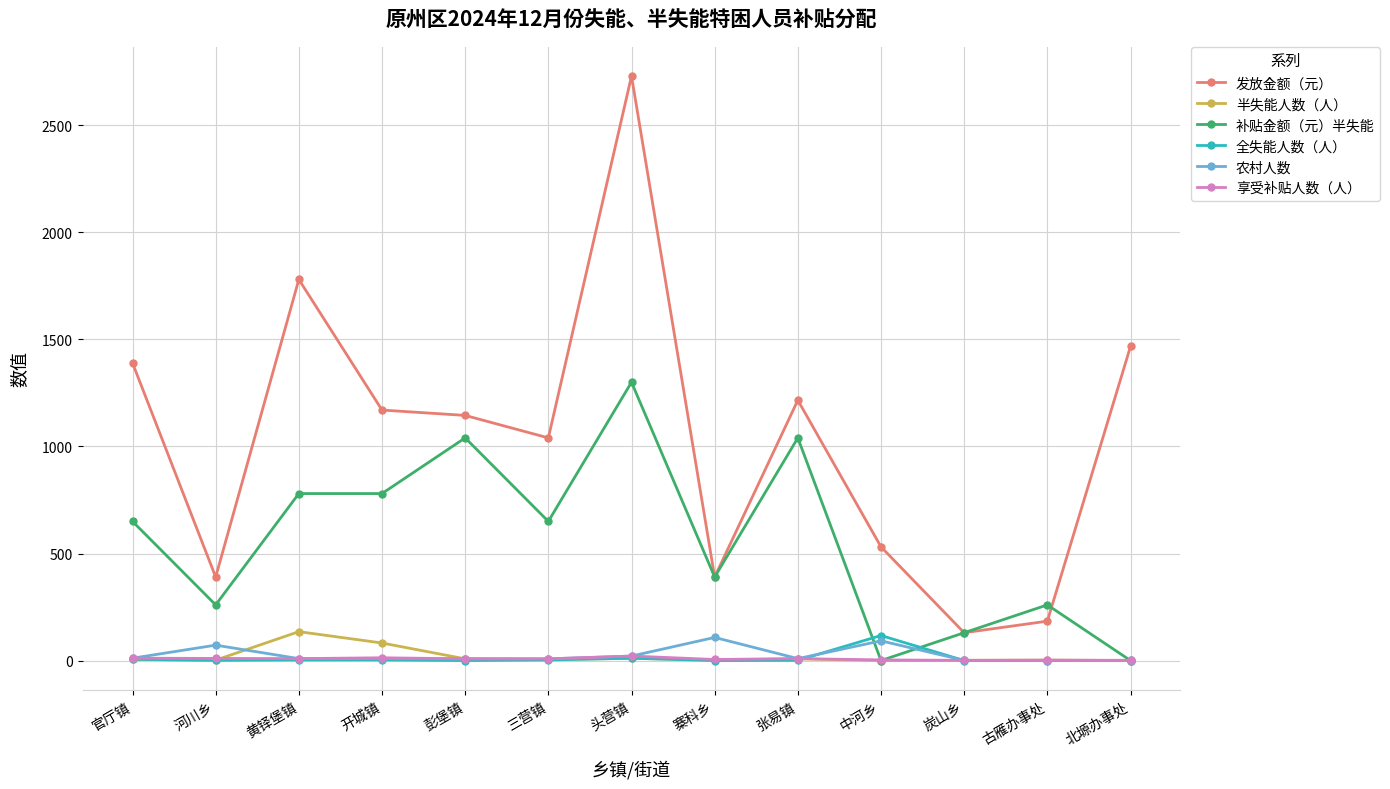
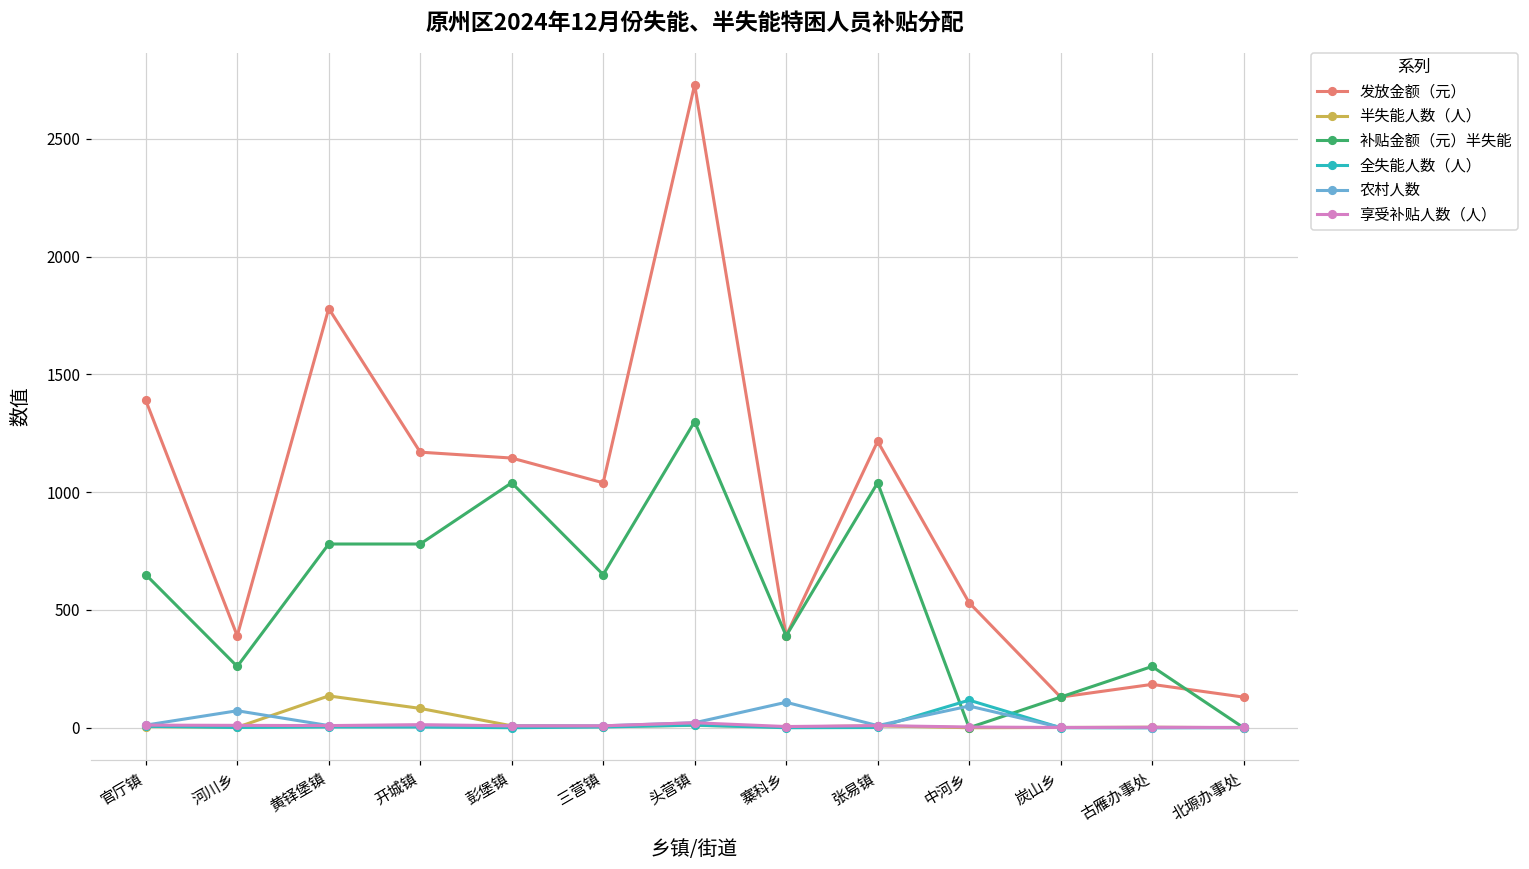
  {
    "发放金额（元）": {
      "官厅镇": 1390,
      "河川乡": 390,
      "黄铎堡镇": 1780,
      "开城镇": 1170,
      "彭堡镇": 1150,
      "三营镇": 1040,
      "头营镇": 2730,
      "张易镇": 1220,
      "中河乡": 530,
      "古雁办事处": 180,
-     "北塬办事处": 1470
+     "北塬办事处": 130
    },
    "半失能人数（人）": {
      "黄铎堡镇": 140,
      "开城镇": 80
    },
    "补贴金额（元）半失能": {
      "官厅镇": 650,
      "河川乡": 260,
      "黄铎堡镇": 780,
      "开城镇": 780,
      "彭堡镇": 1040,
      "三营镇": 650,
      "头营镇": 1300,
      "张易镇": 1040,
      "古雁办事处": 260
    },
    "全失能人数（人）": {
      "中河乡": 120
    },
    "农村人数": {
      "河川乡": 70,
      "寨科乡": 110,
      "中河乡": 90
    }
  }
